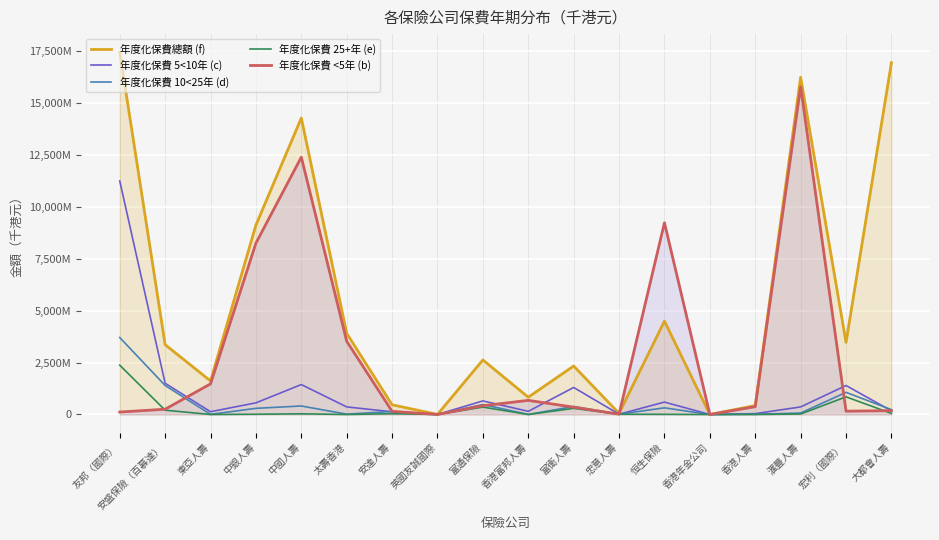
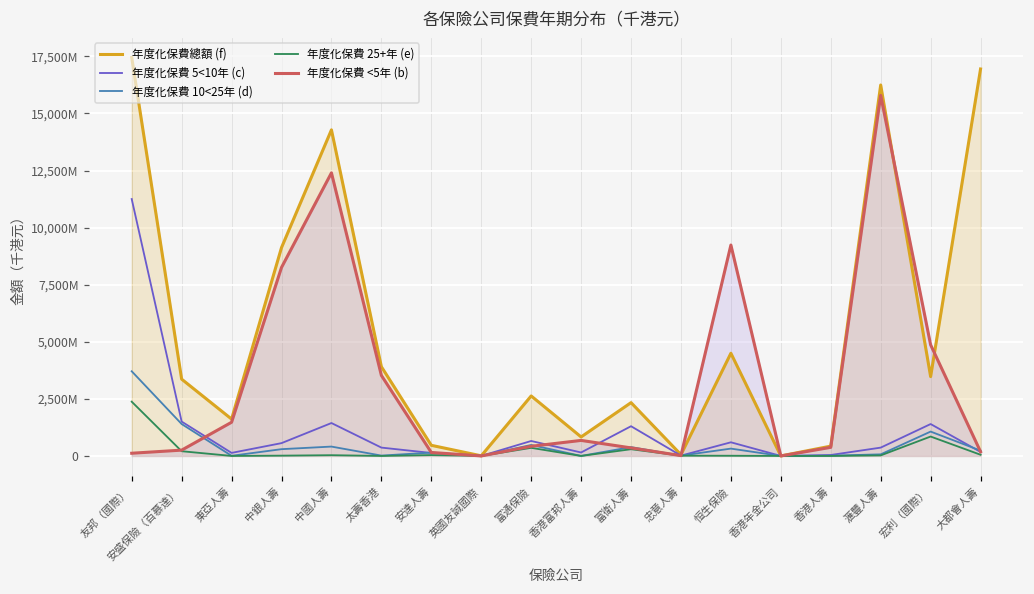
  {
    "年度化保費總額 (f)": {
      "安盛保險（百慕達）": "3,400,000,000",
      "東亞人壽": "1,600,000,000",
      "中銀人壽": "9,100,000,000",
      "中國人壽": "14,300,000,000",
      "太壽香港": "3,900,000,000",
      "安達人壽": "500,000,000",
      "富通保險": "2,600,000,000",
      "香港富邦人壽": "800,000,000",
      "富衛人壽": "2,300,000,000",
      "恒生保險": "4,500,000,000",
      "滙豐人壽": "16,200,000,000",
      "宏利（國際）": "3,500,000,000",
      "大都會人壽": "16,900,000,000"
    },
    "年度化保費 25+年 (e)": {
      "友邦（國際）": "2,400,000,000",
      "中銀人壽": "0",
      "中國人壽": "0",
      "恒生保險": "0",
      "宏利（國際）": "800,000,000"
    },
    "年度化保費 <5年 (b)": {
      "友邦（國際）": "100,000,000",
      "東亞人壽": "1,500,000,000",
      "中銀人壽": "8,300,000,000",
      "中國人壽": "12,400,000,000",
      "太壽香港": "3,500,000,000",
      "香港富邦人壽": "700,000,000",
      "恒生保險": "9,200,000,000",
      "滙豐人壽": "15,800,000,000",
-     "宏利（國際）": "200,000,000"
+     "宏利（國際）": "4,900,000,000"
    }
  }
